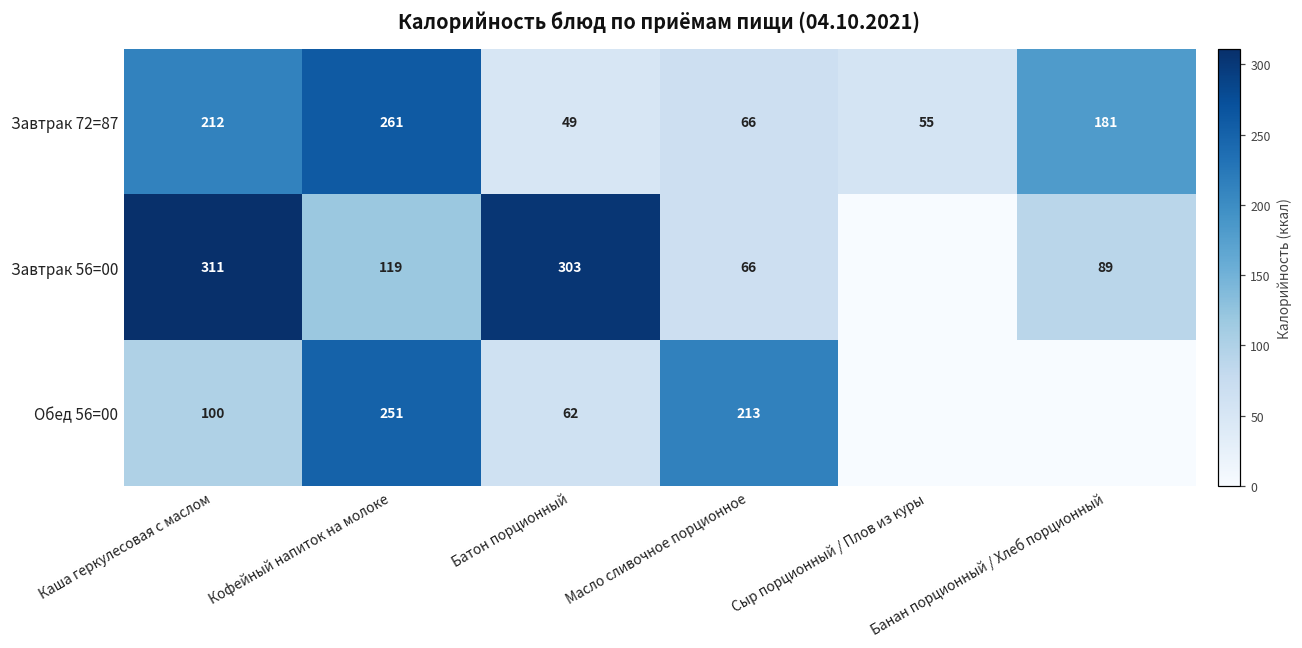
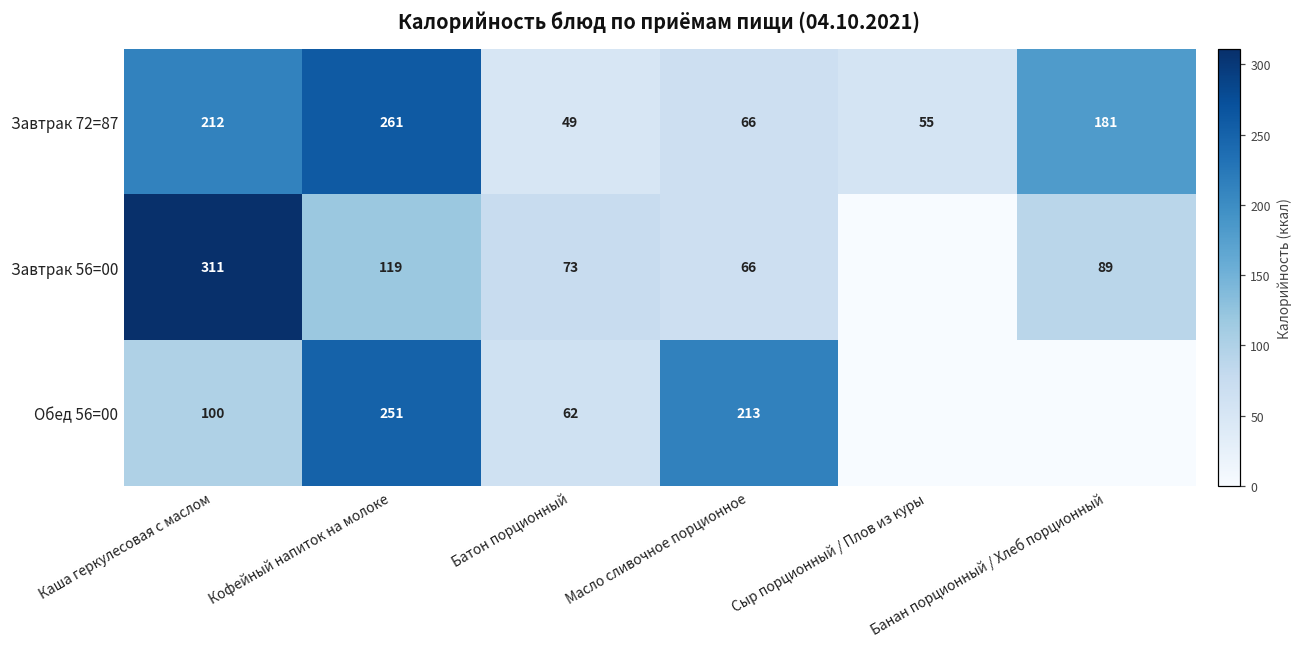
  {
    "Завтрак 72=87": {
      "Каша геркулесовая с маслом": 212,
      "Кофейный напиток на молоке": 261,
      "Батон порционный": 49,
      "Масло сливочное порционное": 66,
      "Сыр порционный / Плов из куры": 55,
      "Банан порционный / Хлеб порционный": 181
    },
    "Завтрак 56=00": {
      "Каша геркулесовая с маслом": 311,
      "Кофейный напиток на молоке": 119,
-     "Батон порционный": 303,
+     "Батон порционный": 73,
      "Масло сливочное порционное": 66,
      "Банан порционный / Хлеб порционный": 89
    },
    "Обед 56=00": {
      "Каша геркулесовая с маслом": 100,
      "Кофейный напиток на молоке": 251,
      "Батон порционный": 62,
      "Масло сливочное порционное": 213
    }
  }
